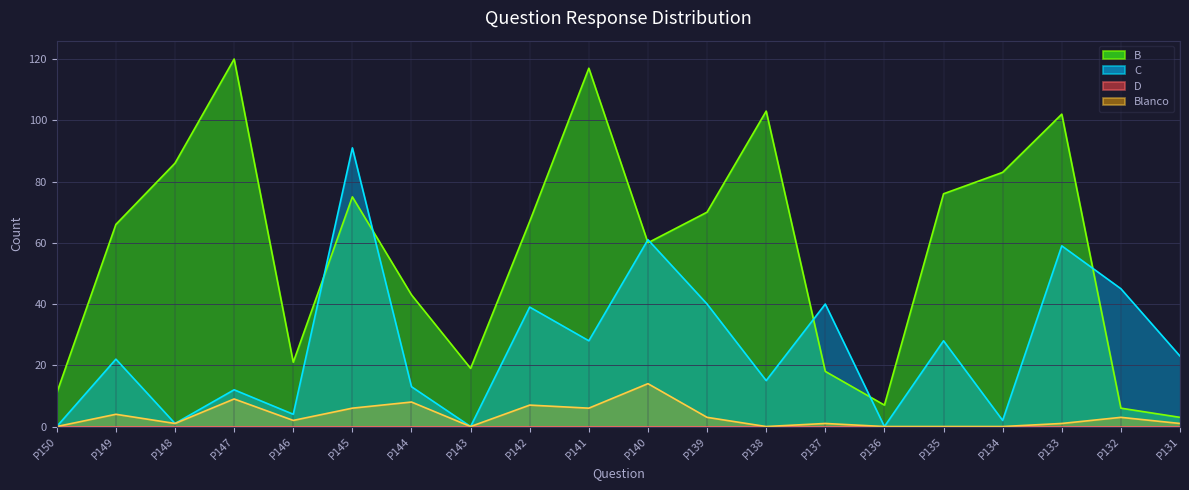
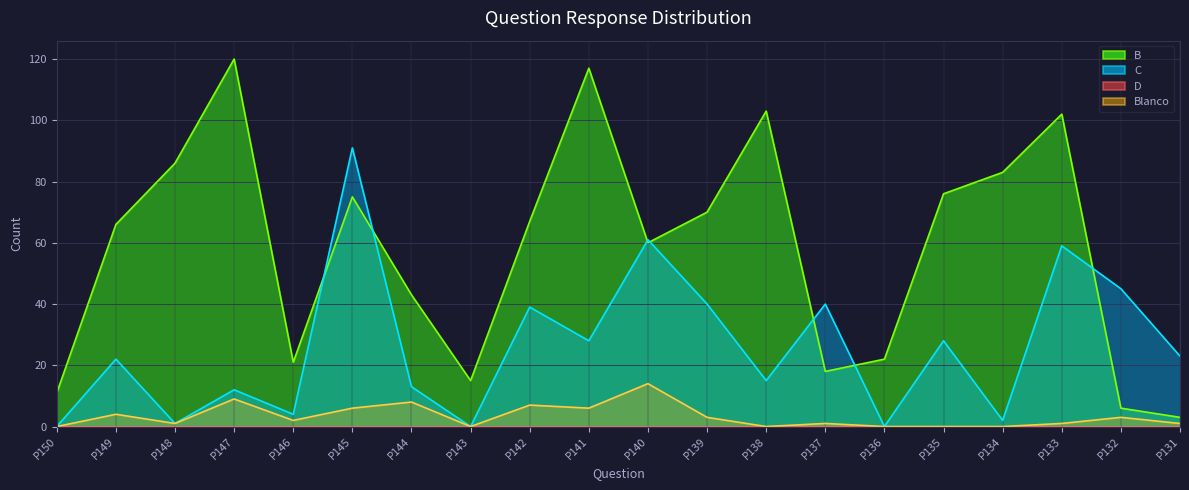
  {
    "B": {
      "P150": 11,
      "P149": 66,
      "P148": 86,
      "P147": 120,
      "P146": 21,
      "P145": 75,
      "P144": 43,
-     "P143": 19,
+     "P143": 15,
      "P142": 67,
      "P141": 117,
      "P140": 60,
      "P139": 70,
      "P138": 103,
      "P137": 18,
-     "P136": 7,
+     "P136": 22,
      "P135": 76,
      "P134": 83,
      "P133": 102,
      "P132": 6,
      "P131": 3
    },
    "C": {
      "P149": 22,
      "P147": 12,
      "P146": 4,
      "P145": 91,
      "P144": 13,
      "P142": 39,
      "P141": 28,
      "P140": 61,
      "P139": 40,
      "P138": 15,
      "P137": 40,
      "P135": 28,
      "P134": 2,
      "P133": 59,
      "P132": 45,
      "P131": 23
    }
  }
